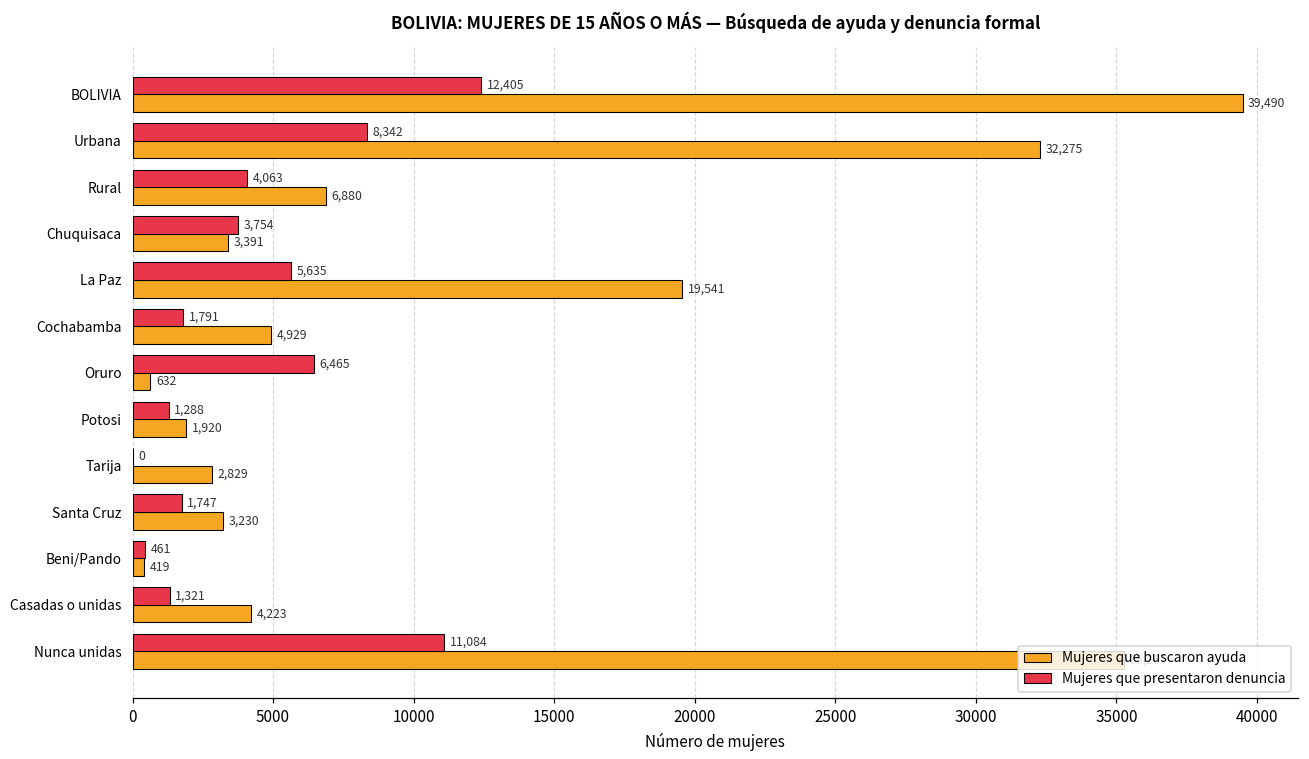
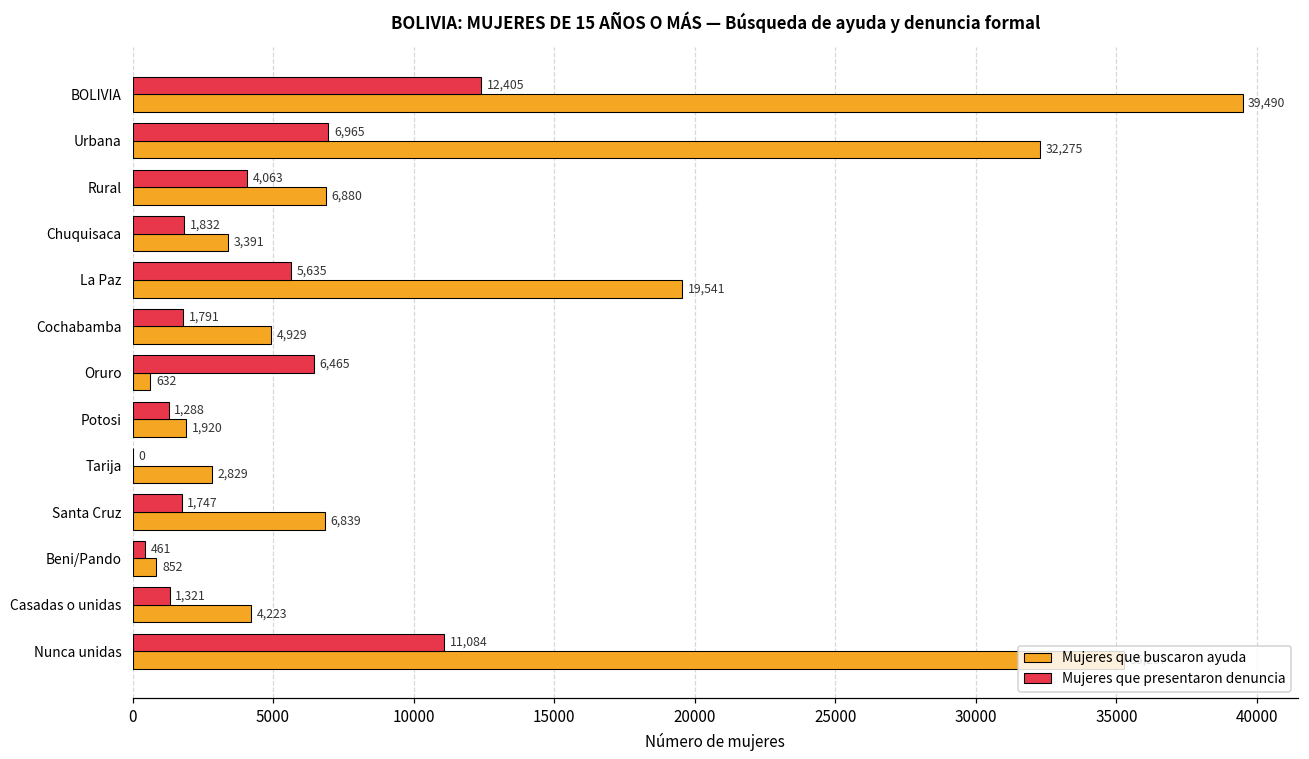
  {
    "Mujeres que buscaron ayuda": {
      "BOLIVIA": "39,490",
      "Urbana": "32,275",
      "Rural": "6,880",
      "Chuquisaca": "3,391",
      "La Paz": "19,541",
      "Cochabamba": "4,929",
      "Oruro": "632",
      "Potosi": "1,920",
      "Tarija": "2,829",
-     "Santa Cruz": "3,230",
-     "Beni/Pando": "419",
+     "Santa Cruz": "6,839",
+     "Beni/Pando": "852",
      "Casadas o unidas": "4,223"
    },
    "Mujeres que presentaron denuncia": {
      "BOLIVIA": "12,405",
-     "Urbana": "8,342",
+     "Urbana": "6,965",
      "Rural": "4,063",
-     "Chuquisaca": "3,754",
+     "Chuquisaca": "1,832",
      "La Paz": "5,635",
      "Cochabamba": "1,791",
      "Oruro": "6,465",
      "Potosi": "1,288",
      "Tarija": "0",
      "Santa Cruz": "1,747",
      "Beni/Pando": "461",
      "Casadas o unidas": "1,321",
      "Nunca unidas": "11,084"
    }
  }
